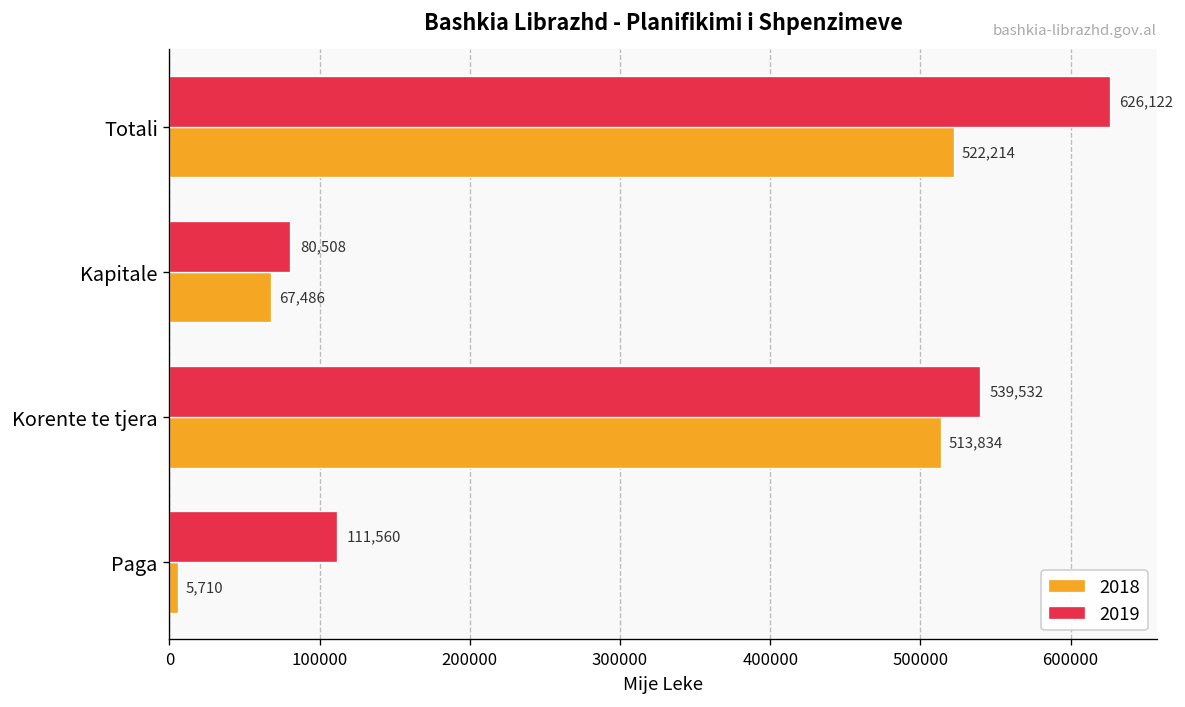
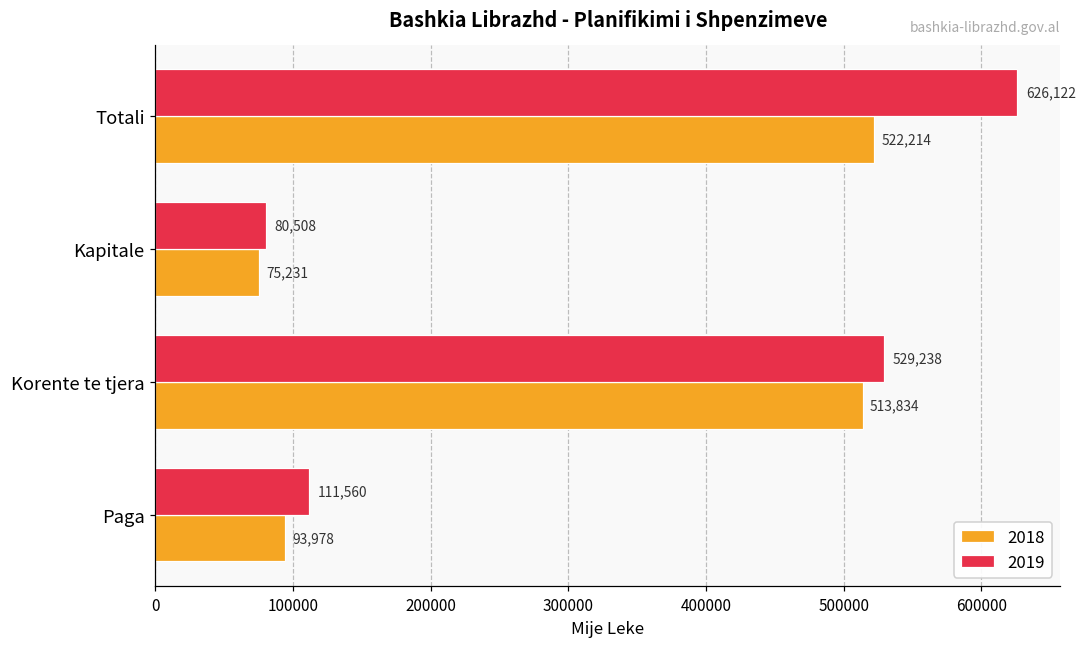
  {
    "2018": {
      "Totali": "522,214",
-     "Kapitale": "67,486",
+     "Kapitale": "75,231",
      "Korente te tjera": "513,834",
-     "Paga": "5,710"
+     "Paga": "93,978"
    },
    "2019": {
      "Totali": "626,122",
      "Kapitale": "80,508",
-     "Korente te tjera": "539,532",
+     "Korente te tjera": "529,238",
      "Paga": "111,560"
    }
  }
